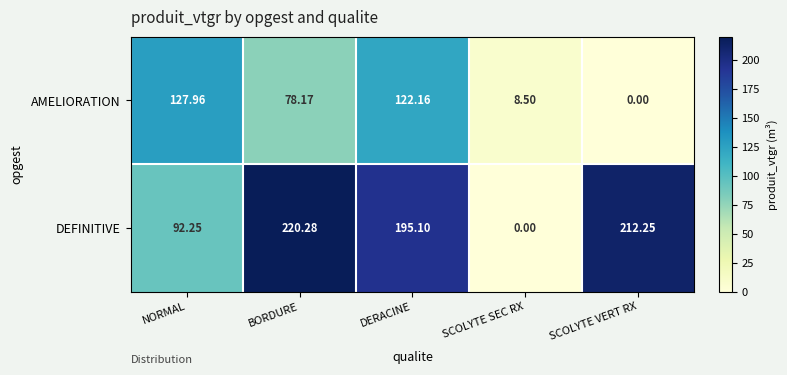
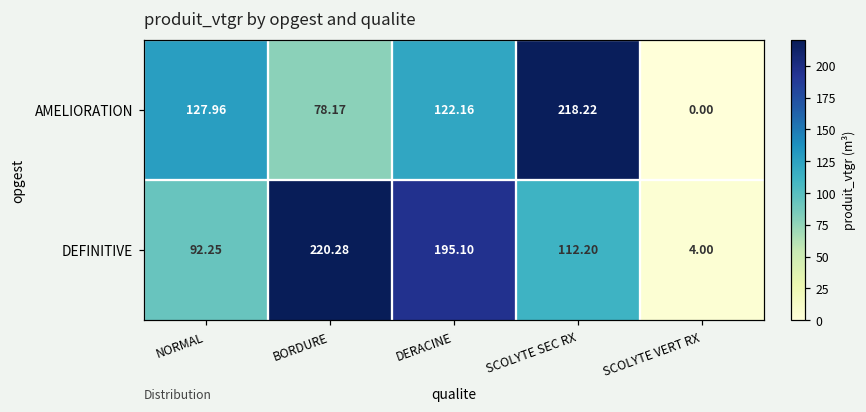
  {
    "AMELIORATION": {
      "NORMAL": 127.96,
      "BORDURE": 78.17,
      "DERACINE": 122.16,
-     "SCOLYTE SEC RX": 8.50,
+     "SCOLYTE SEC RX": 218.22,
      "SCOLYTE VERT RX": 0.00
    },
    "DEFINITIVE": {
      "NORMAL": 92.25,
      "BORDURE": 220.28,
      "DERACINE": 195.10,
-     "SCOLYTE SEC RX": 0.00,
-     "SCOLYTE VERT RX": 212.25
+     "SCOLYTE SEC RX": 112.20,
+     "SCOLYTE VERT RX": 4.00
    }
  }
